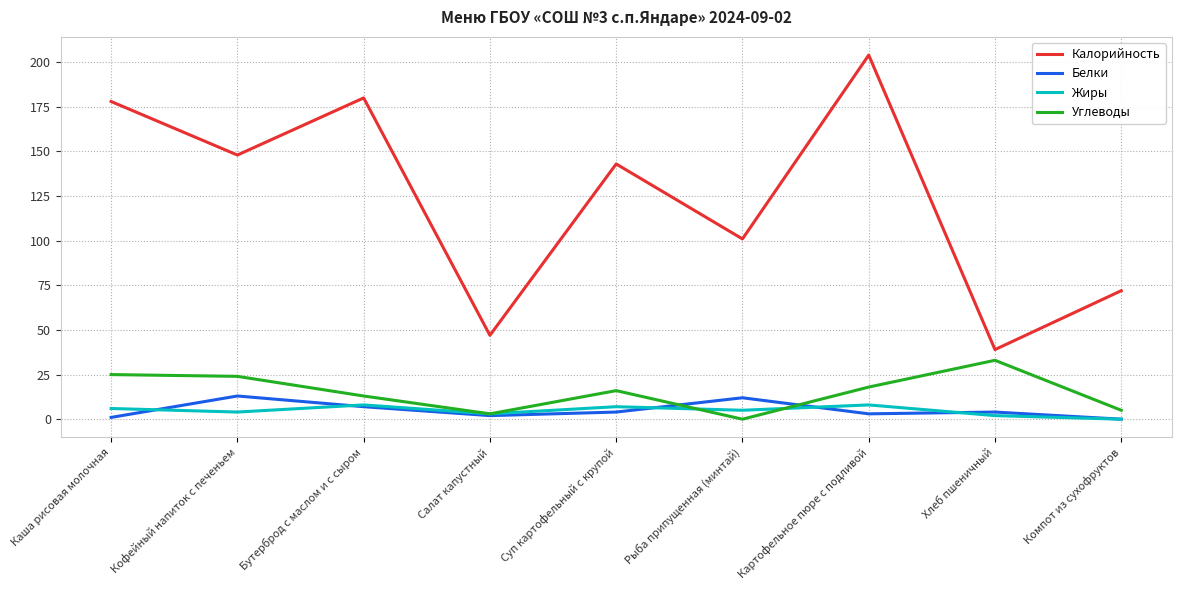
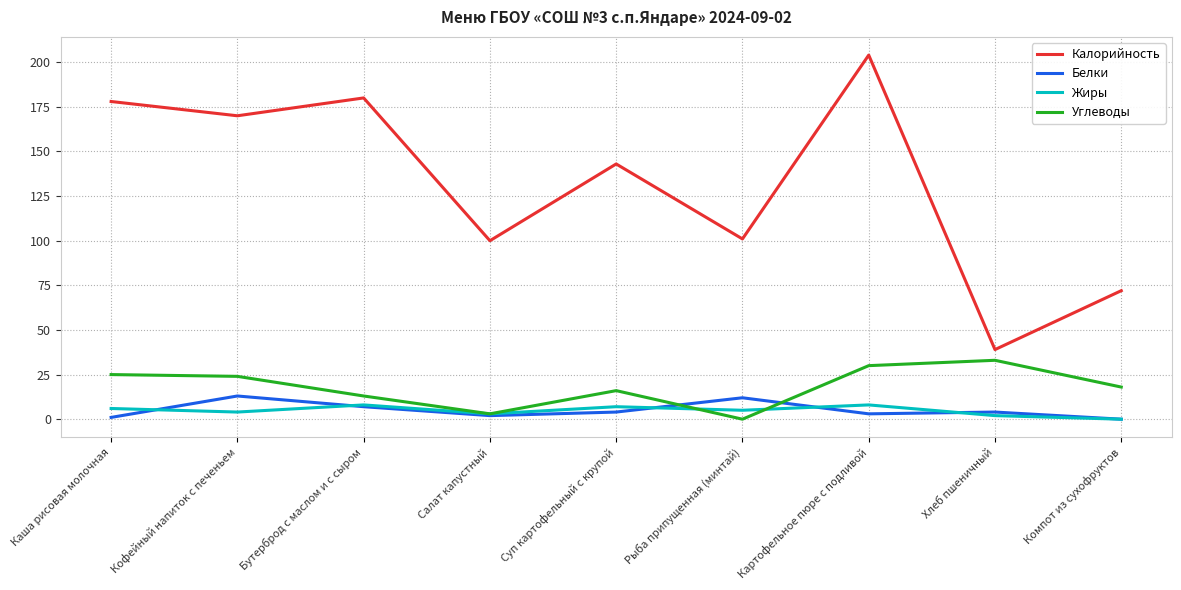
  {
    "Калорийность": {
      "Каша рисовая молочная": 178,
-     "Кофейный напиток с печеньем": 148,
+     "Кофейный напиток с печеньем": 170,
      "Бутерброд с маслом и с сыром": 180,
-     "Салат капустный": 47,
+     "Салат капустный": 100,
      "Суп картофельный с крупой": 143,
      "Рыба припущенная (минтай)": 101,
      "Картофельное пюре с подливой": 204,
      "Хлеб пшеничный": 39,
      "Компот из сухофруктов": 72
    },
    "Белки": {
      "Каша рисовая молочная": 1,
      "Кофейный напиток с печеньем": 13,
      "Суп картофельный с крупой": 4,
      "Рыба припущенная (минтай)": 12,
      "Картофельное пюре с подливой": 3,
      "Хлеб пшеничный": 4
    },
    "Жиры": {
      "Каша рисовая молочная": 6,
      "Кофейный напиток с печеньем": 4,
      "Суп картофельный с крупой": 7,
      "Рыба припущенная (минтай)": 5,
      "Картофельное пюре с подливой": 8,
      "Хлеб пшеничный": 2
    },
    "Углеводы": {
      "Каша рисовая молочная": 25,
      "Кофейный напиток с печеньем": 24,
      "Бутерброд с маслом и с сыром": 13,
      "Суп картофельный с крупой": 16,
      "Рыба припущенная (минтай)": 0,
-     "Картофельное пюре с подливой": 18,
+     "Картофельное пюре с подливой": 30,
      "Хлеб пшеничный": 33,
-     "Компот из сухофруктов": 5
+     "Компот из сухофруктов": 18
    }
  }
